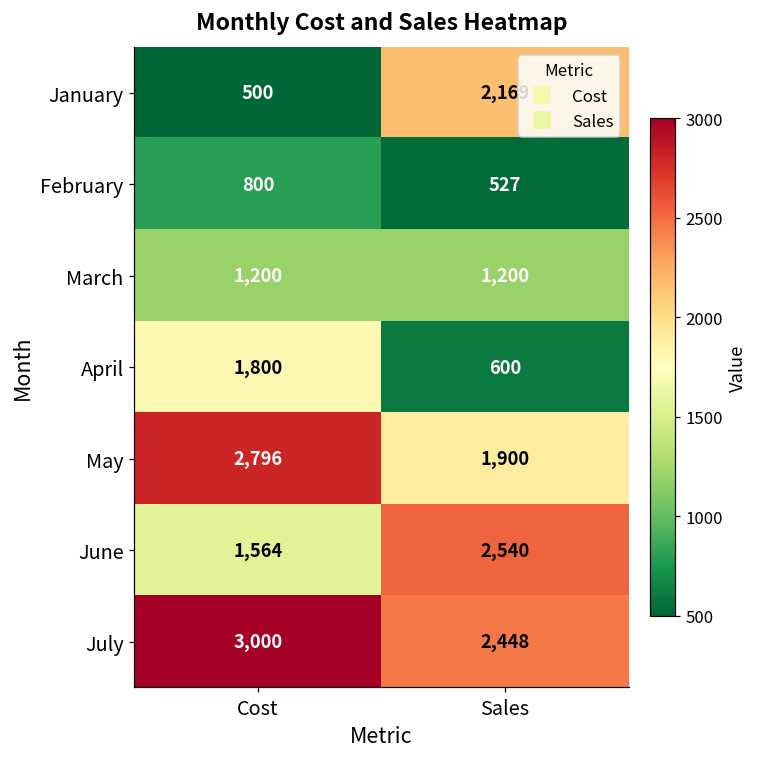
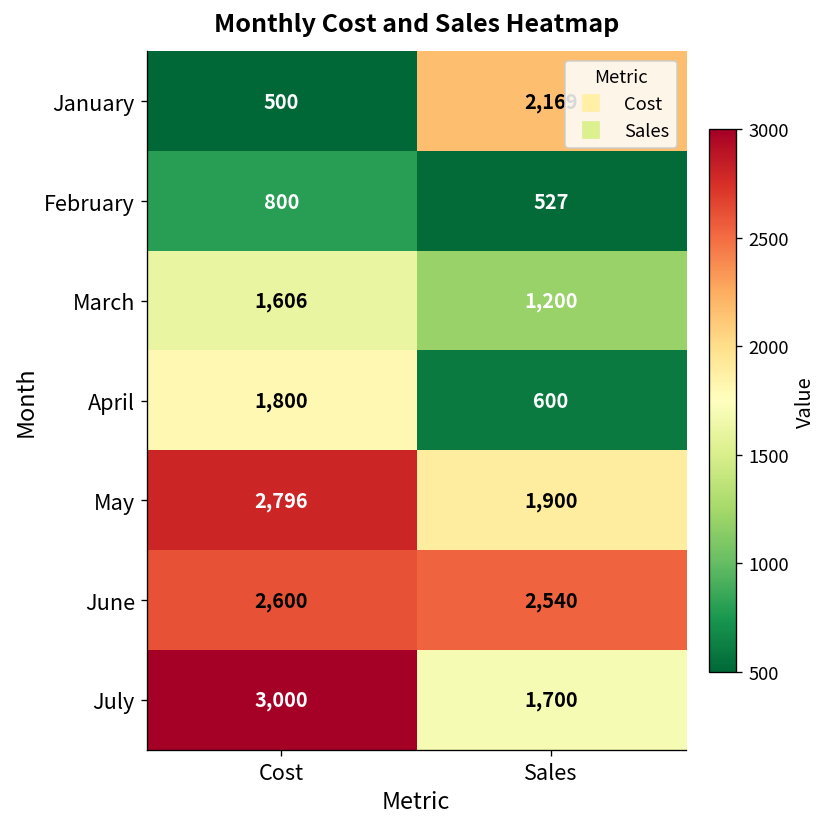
  {
    "January": {
      "Cost": "500"
    },
    "February": {
      "Cost": "800",
      "Sales": "527"
    },
    "March": {
-     "Cost": "1,200",
+     "Cost": "1,606",
      "Sales": "1,200"
    },
    "April": {
      "Cost": "1,800",
      "Sales": "600"
    },
    "May": {
      "Cost": "2,796",
      "Sales": "1,900"
    },
    "June": {
-     "Cost": "1,564",
+     "Cost": "2,600",
      "Sales": "2,540"
    },
    "July": {
      "Cost": "3,000",
-     "Sales": "2,448"
+     "Sales": "1,700"
    }
  }
